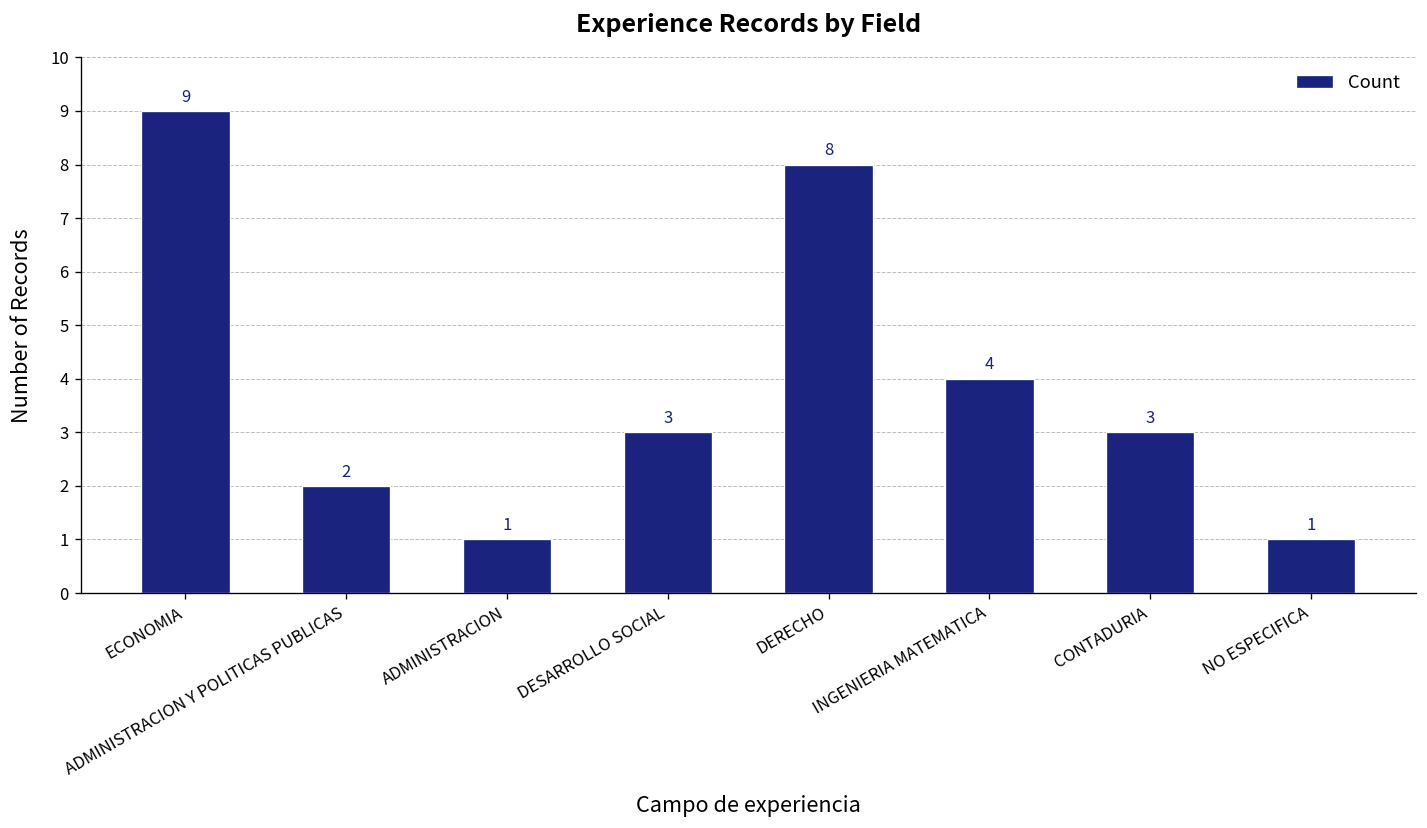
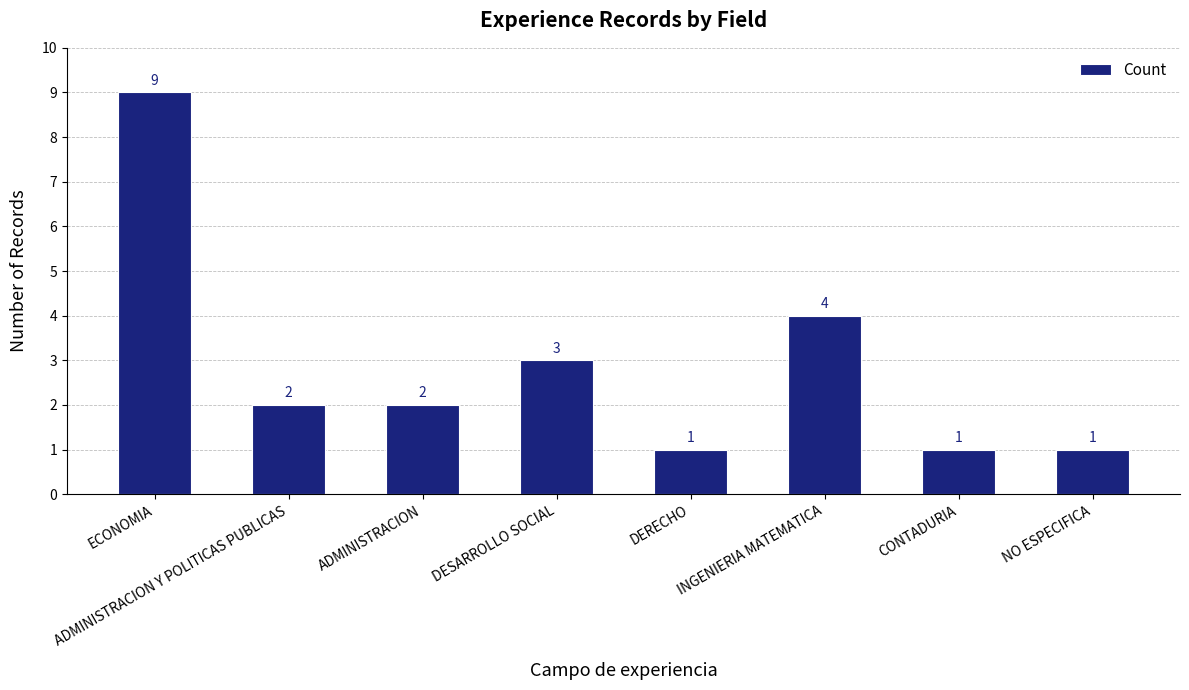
  {
    "ECONOMIA": 9,
    "ADMINISTRACION Y POLITICAS PUBLICAS": 2,
-   "ADMINISTRACION": 1,
+   "ADMINISTRACION": 2,
    "DESARROLLO SOCIAL": 3,
-   "DERECHO": 8,
+   "DERECHO": 1,
    "INGENIERIA MATEMATICA": 4,
-   "CONTADURIA": 3,
+   "CONTADURIA": 1,
    "NO ESPECIFICA": 1
  }
